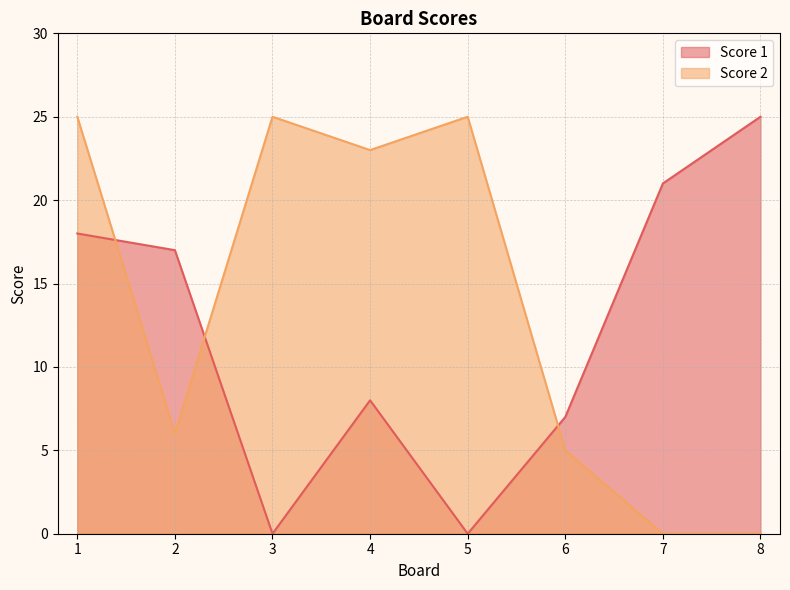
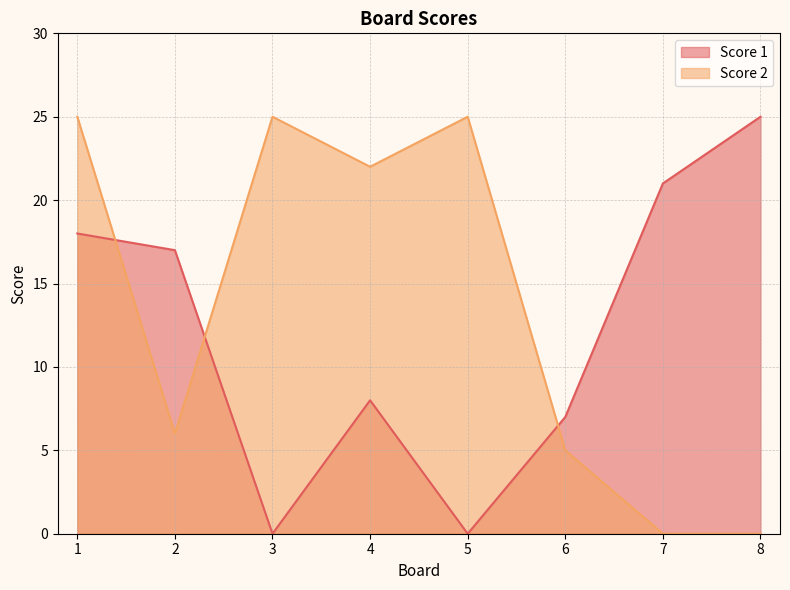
  {
    "Score 1": {
      "1": 18,
      "2": 17,
      "3": 0,
      "4": 8,
      "5": 0,
      "6": 7,
      "7": 21,
      "8": 25
    },
    "Score 2": {
      "1": 25,
      "2": 6,
      "3": 25,
-     "4": 23,
+     "4": 22,
      "5": 25,
      "6": 5,
      "7": 0,
      "8": 0
    }
  }
